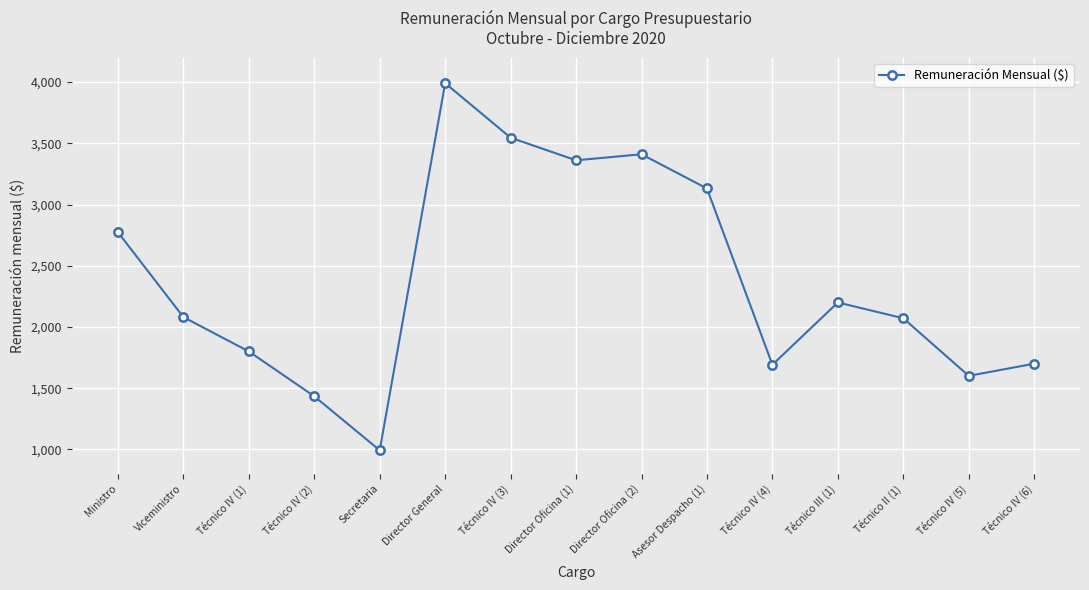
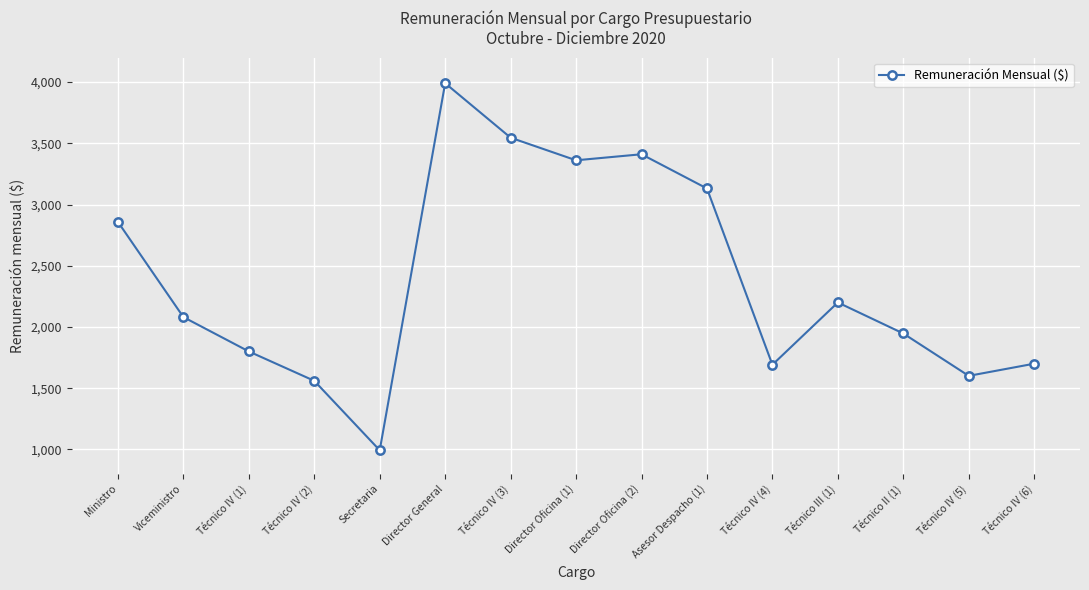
  {
-   "Ministro": "2,770",
+   "Ministro": "2,860",
    "Viceministro": "2,080",
    "Técnico IV (1)": "1,800",
-   "Técnico IV (2)": "1,430",
+   "Técnico IV (2)": "1,560",
    "Secretaria": "990",
    "Director General": "3,990",
    "Técnico IV (3)": "3,550",
    "Director Oficina (1)": "3,360",
    "Director Oficina (2)": "3,410",
    "Asesor Despacho (1)": "3,130",
    "Técnico IV (4)": "1,690",
    "Técnico III (1)": "2,200",
-   "Técnico II (1)": "2,070",
+   "Técnico II (1)": "1,950",
    "Técnico IV (5)": "1,600",
    "Técnico IV (6)": "1,700"
  }
